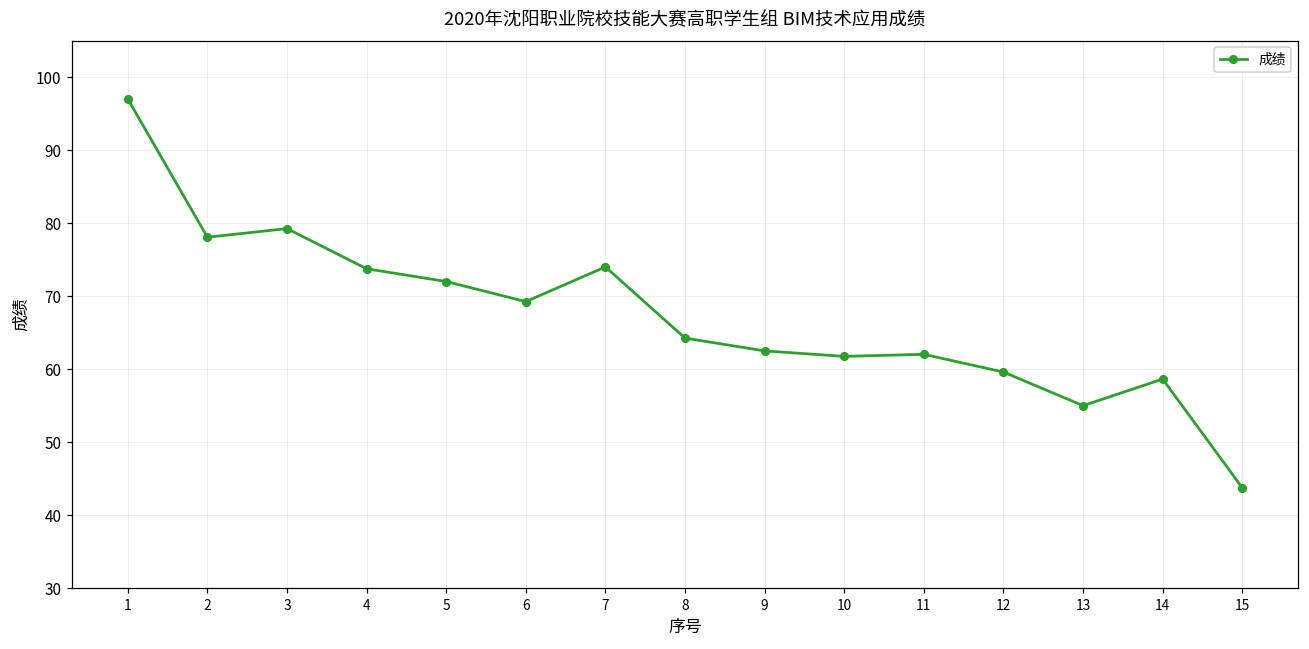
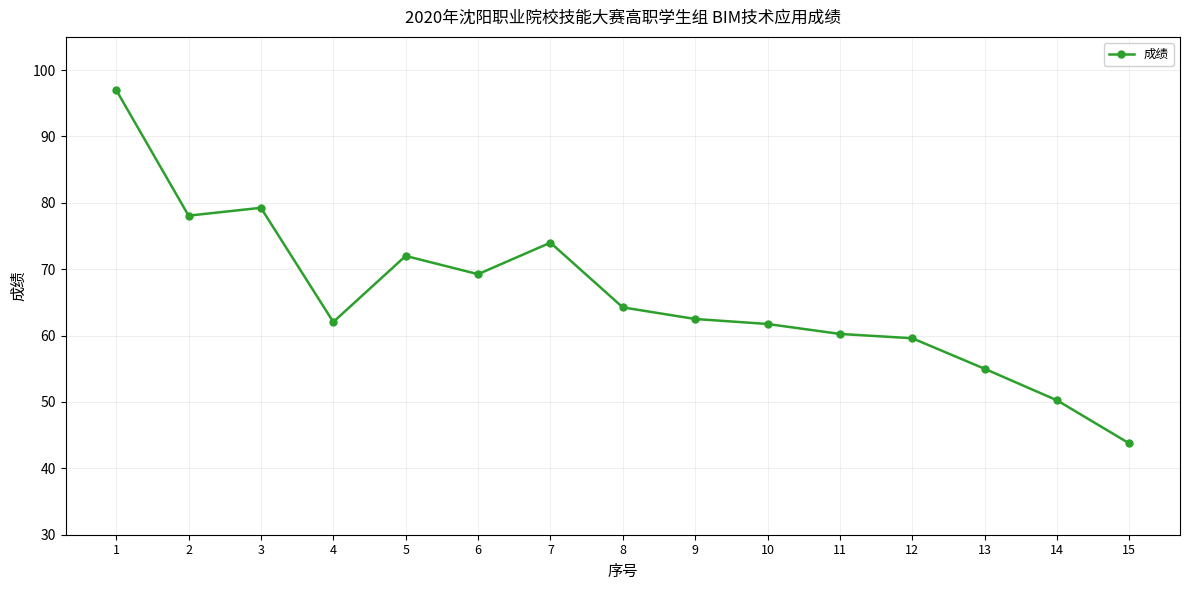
  {
    "1": 97,
    "2": 78,
    "3": 79,
-   "4": 74,
+   "4": 62,
    "5": 72,
    "6": 69,
    "7": 74,
    "8": 64,
    "9": 63,
    "10": 62,
-   "11": 62,
+   "11": 60,
    "12": 60,
    "13": 55,
-   "14": 59,
+   "14": 50,
    "15": 44
  }
